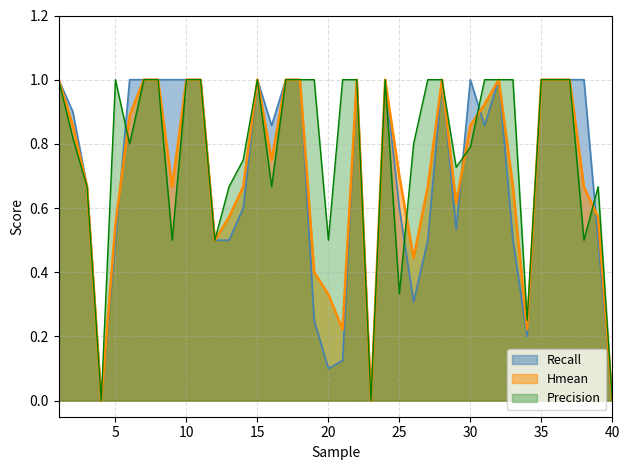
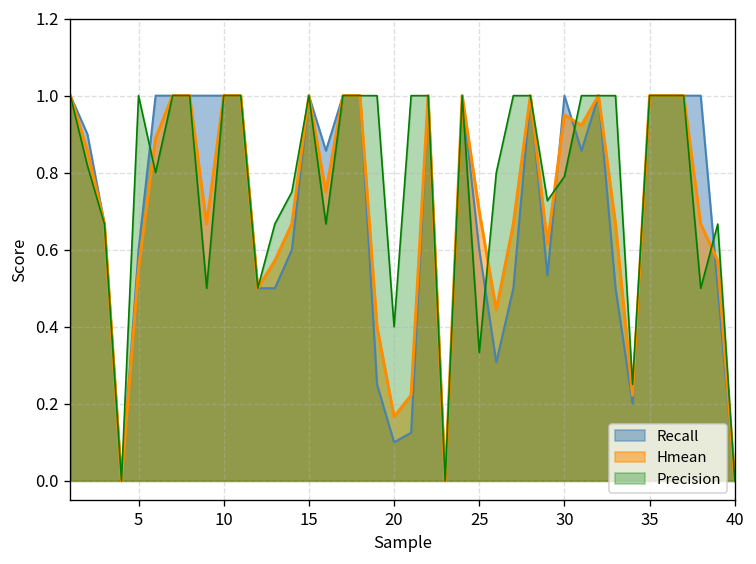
  {
    "Recall": {
-     "5": 0.5,
+     "5": 0.6,
      "20": 0.1,
      "25": 0.6,
      "30": 1.0
    },
    "Hmean": {
      "5": 0.55,
-     "20": 0.33,
+     "20": 0.17,
      "25": 0.70,
-     "30": 0.86
+     "30": 0.95
    },
    "Precision": {
      "5": 1.0,
-     "20": 0.5,
+     "20": 0.4,
      "25": 0.33,
      "30": 0.79
    }
  }
